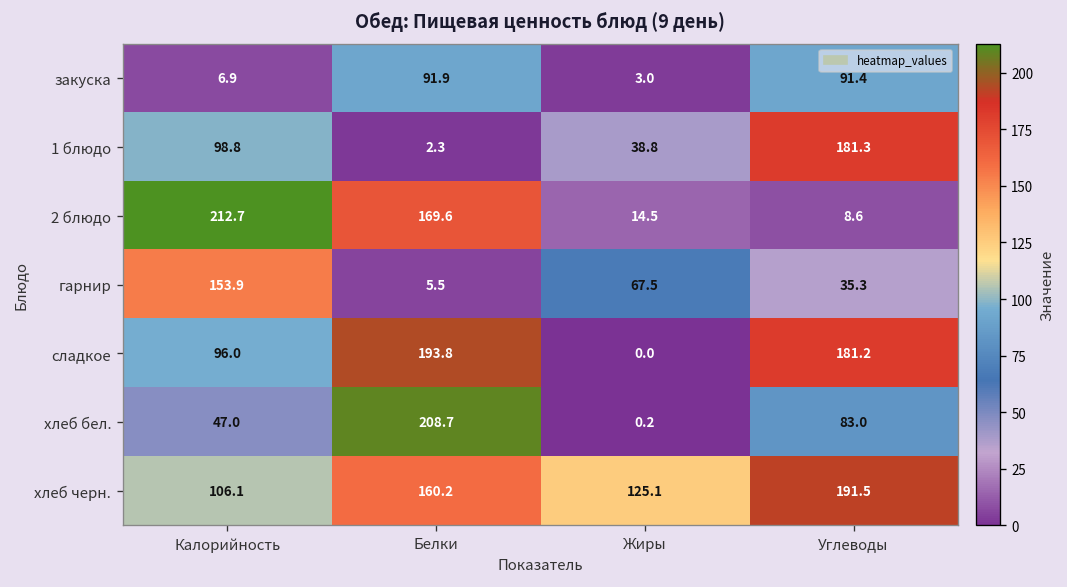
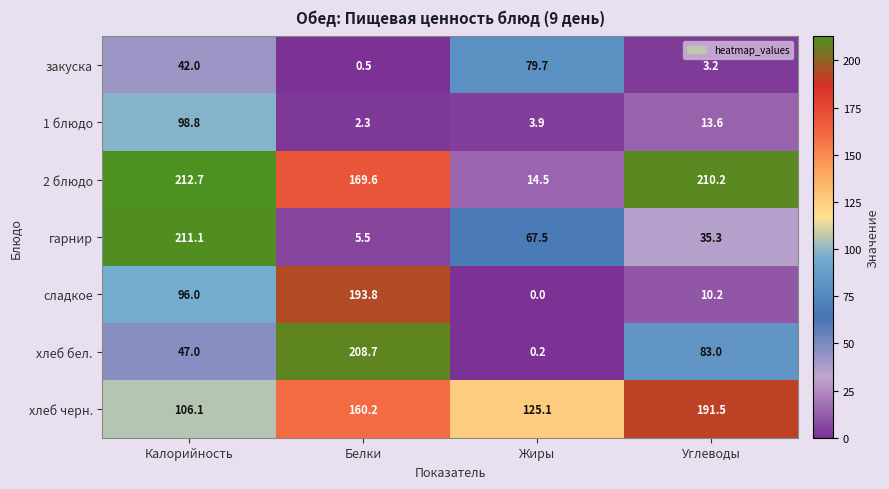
  {
    "закуска": {
-     "Калорийность": 6.9,
-     "Белки": 91.9,
-     "Жиры": 3.0,
-     "Углеводы": 91.4
+     "Калорийность": 42.0,
+     "Белки": 0.5,
+     "Жиры": 79.7,
+     "Углеводы": 3.2
    },
    "1 блюдо": {
      "Калорийность": 98.8,
      "Белки": 2.3,
-     "Жиры": 38.8,
-     "Углеводы": 181.3
+     "Жиры": 3.9,
+     "Углеводы": 13.6
    },
    "2 блюдо": {
      "Калорийность": 212.7,
      "Белки": 169.6,
      "Жиры": 14.5,
-     "Углеводы": 8.6
+     "Углеводы": 210.2
    },
    "гарнир": {
-     "Калорийность": 153.9,
+     "Калорийность": 211.1,
      "Белки": 5.5,
      "Жиры": 67.5,
      "Углеводы": 35.3
    },
    "сладкое": {
      "Калорийность": 96.0,
      "Белки": 193.8,
      "Жиры": 0.0,
-     "Углеводы": 181.2
+     "Углеводы": 10.2
    },
    "хлеб бел.": {
      "Калорийность": 47.0,
      "Белки": 208.7,
      "Жиры": 0.2,
      "Углеводы": 83.0
    },
    "хлеб черн.": {
      "Калорийность": 106.1,
      "Белки": 160.2,
      "Жиры": 125.1,
      "Углеводы": 191.5
    }
  }
